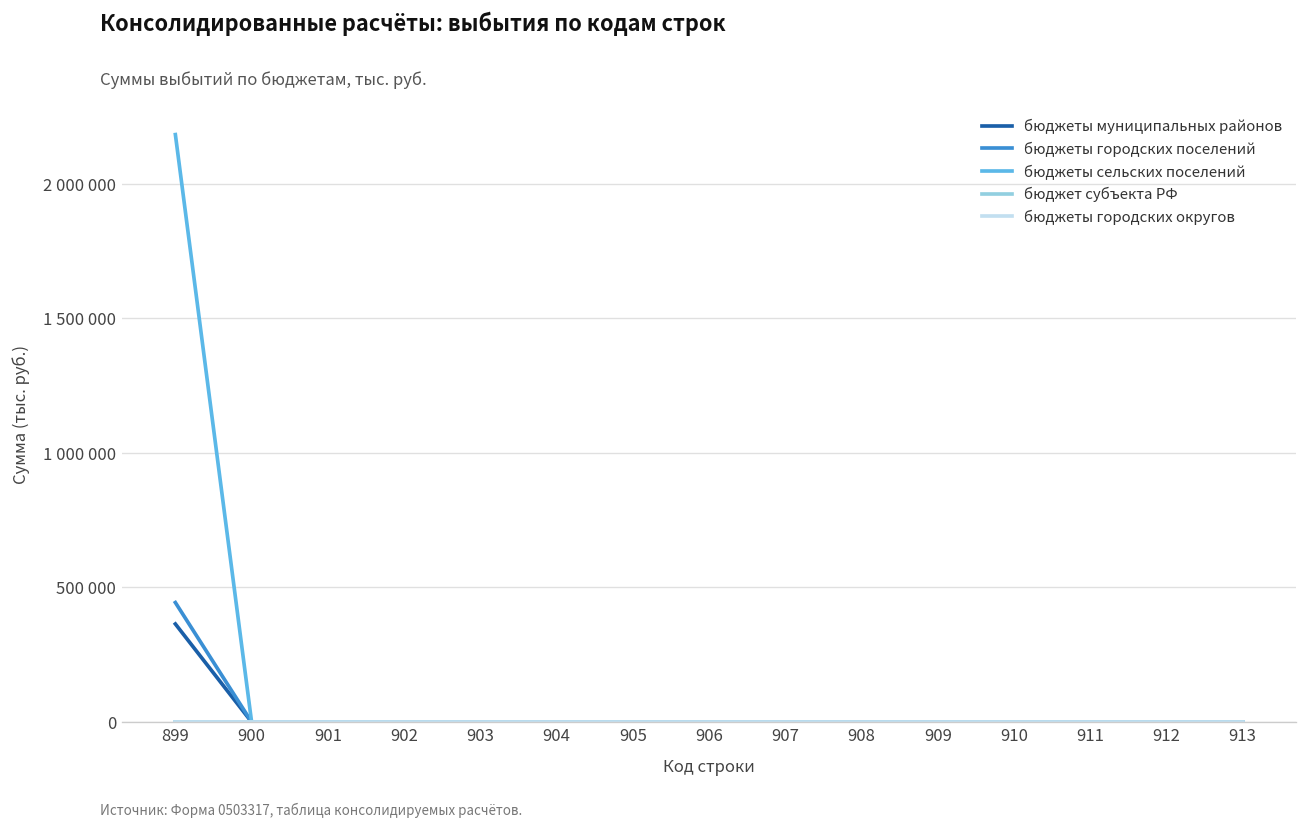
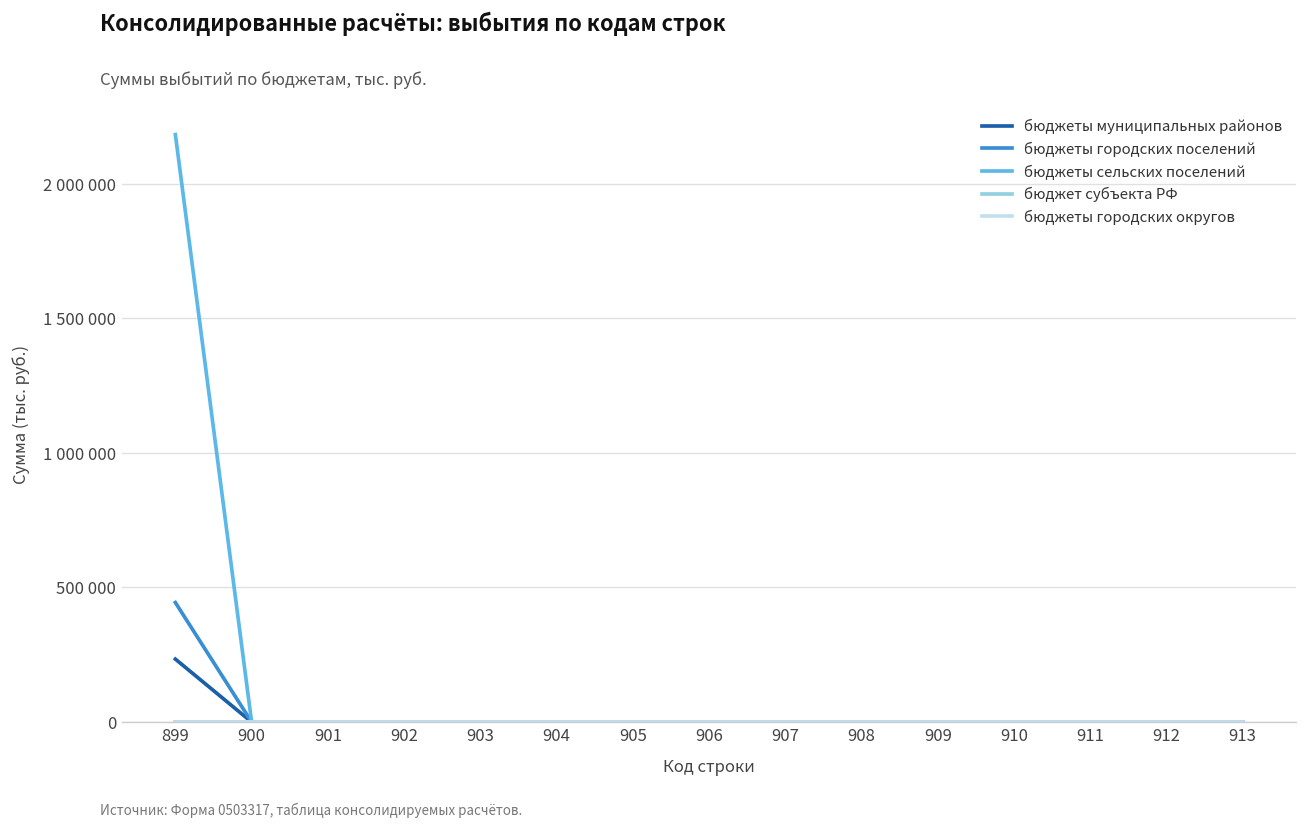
  {
    "бюджеты муниципальных районов": {
-     "899": 360000
+     "899": 230000
    },
    "бюджеты городских округов": {
      "899": 0
    }
  }
